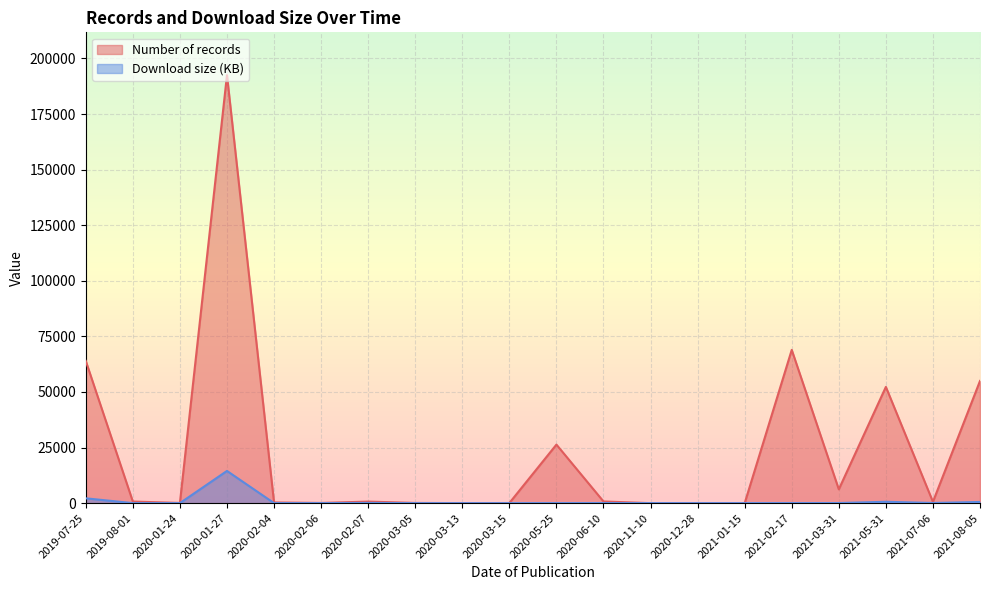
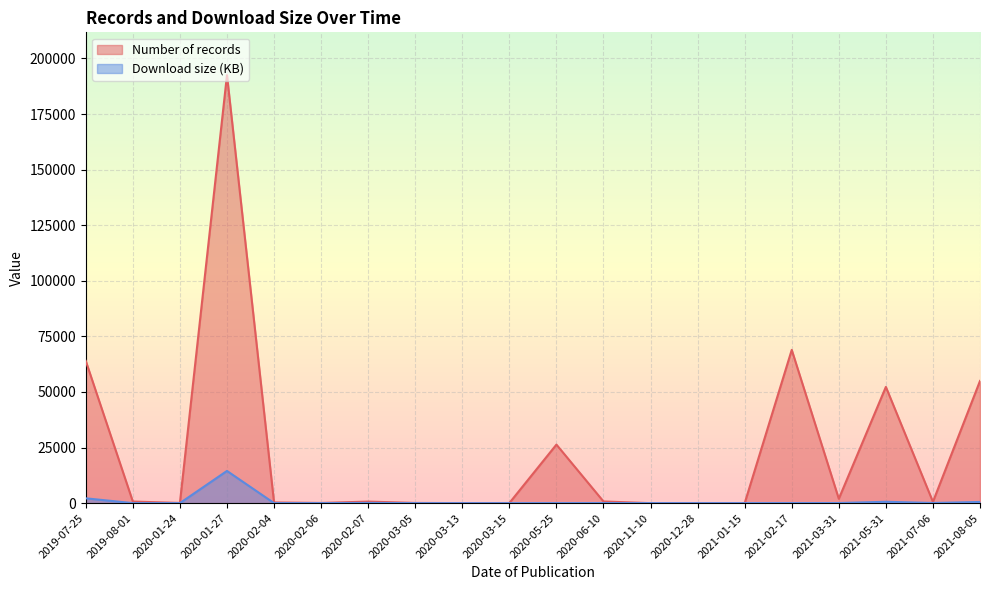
  {
    "Number of records": {
      "2019-07-25": 64000,
      "2020-05-25": 26000,
      "2021-02-17": 69000,
-     "2021-03-31": 6000,
+     "2021-03-31": 2000,
      "2021-05-31": 52000,
      "2021-08-05": 55000
    },
    "Download size (KB)": {
      "2019-07-25": 2000,
      "2020-01-27": 15000,
      "2020-05-25": 0,
      "2021-02-17": 0,
      "2021-03-31": 0,
      "2021-05-31": 1000,
      "2021-08-05": 1000
    }
  }
